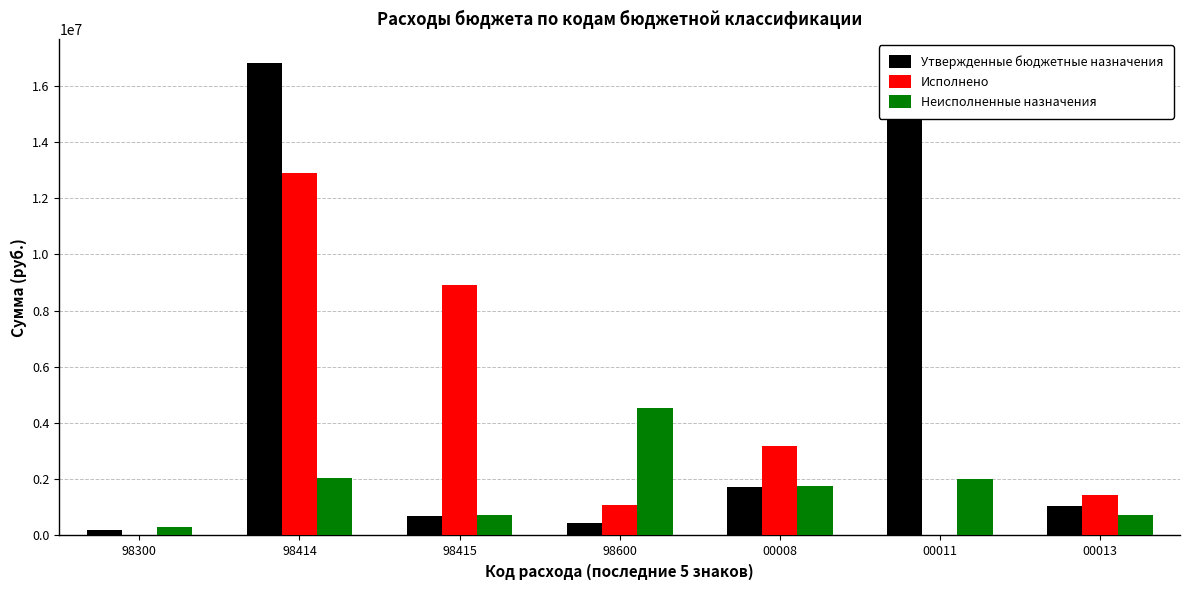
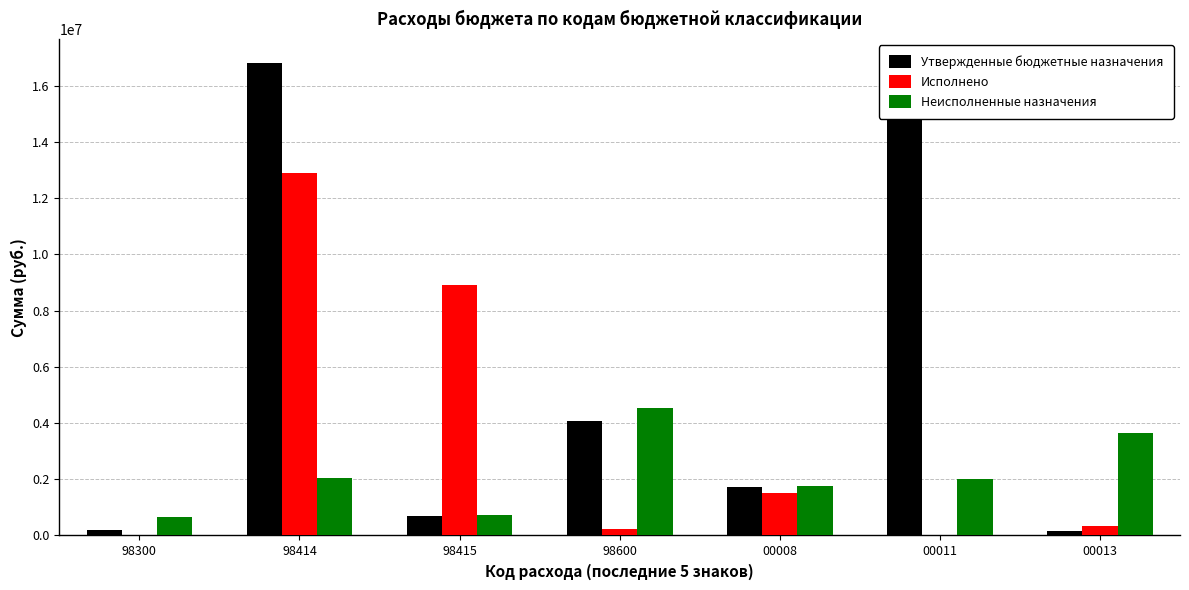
  {
    "Утвержденные бюджетные назначения": {
      "98300": 200000,
      "98414": 16800000,
      "98415": 700000,
-     "98600": 400000,
+     "98600": 4100000,
      "00008": 1700000,
-     "00013": 1100000
+     "00013": 200000
    },
    "Исполнено": {
      "98300": 0,
      "98414": 12900000,
      "98415": 8900000,
-     "98600": 1100000,
-     "00008": 3200000,
+     "98600": 200000,
+     "00008": 1500000,
      "00011": 0,
-     "00013": 1400000
+     "00013": 300000
    },
    "Неисполненные назначения": {
-     "98300": 300000,
+     "98300": 600000,
      "98414": 2000000,
      "98415": 700000,
      "98600": 4500000,
      "00008": 1800000,
      "00011": 2000000,
-     "00013": 700000
+     "00013": 3700000
    }
  }
